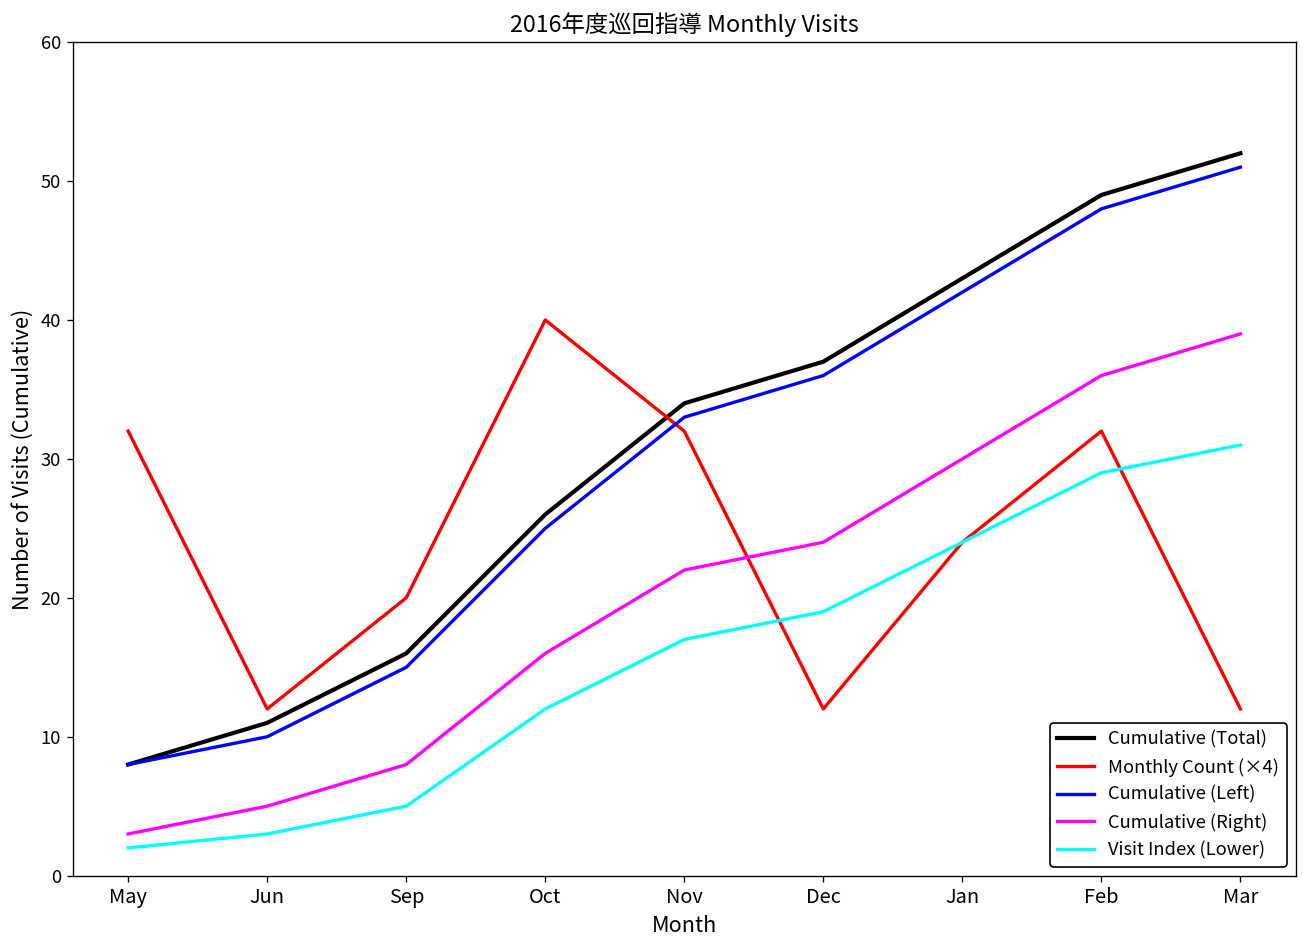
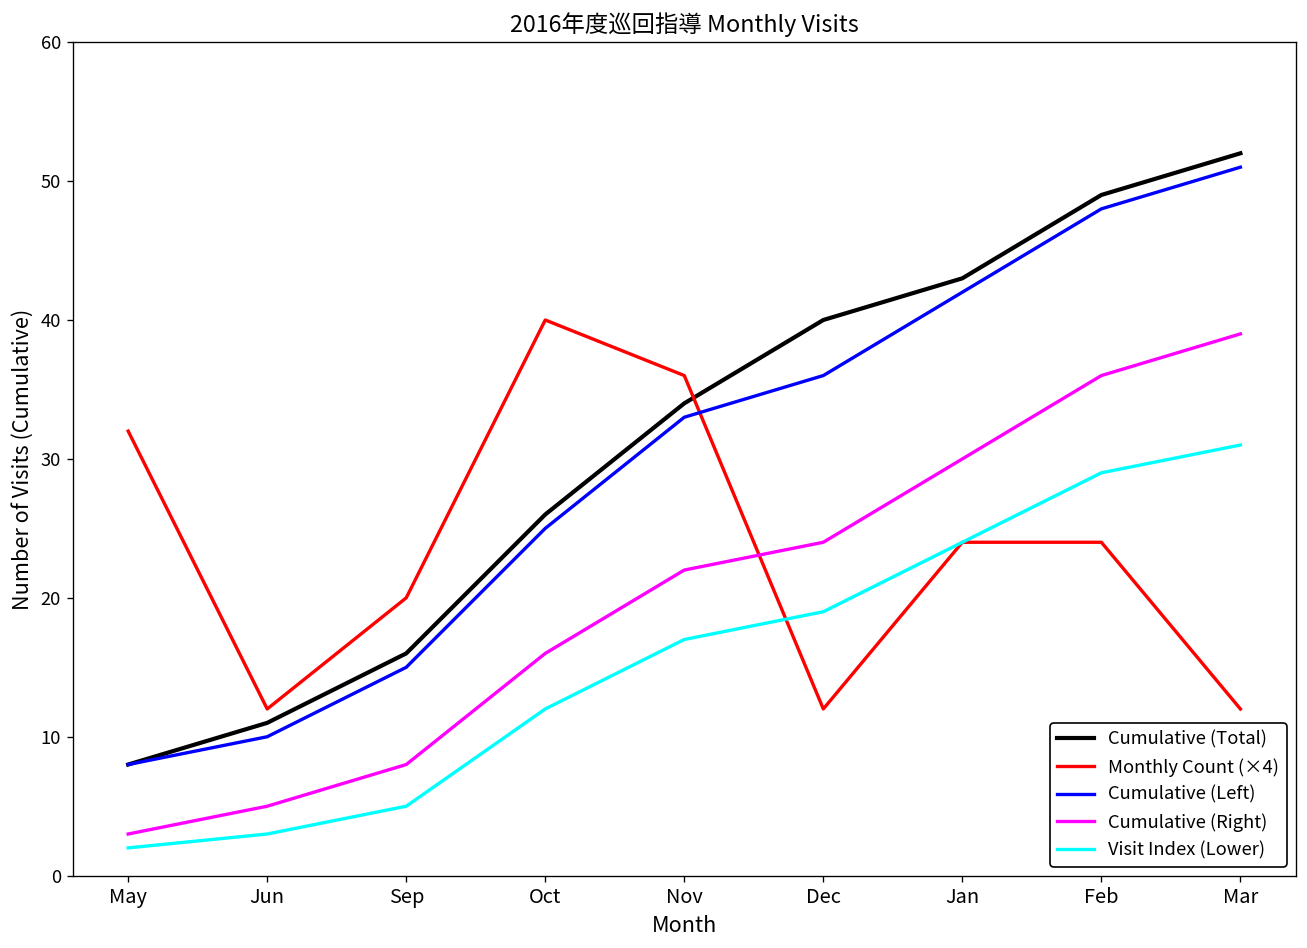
  {
    "Cumulative (Total)": {
      "Jun": 11,
      "Sep": 16,
      "Oct": 26,
      "Nov": 34,
-     "Dec": 37,
+     "Dec": 40,
      "Jan": 43,
      "Feb": 49,
      "Mar": 52
    },
    "Monthly Count (×4)": {
      "May": 32.0,
      "Jun": 12.0,
      "Sep": 20.0,
      "Oct": 40.0,
-     "Nov": 32.0,
+     "Nov": 36.0,
      "Dec": 12.0,
-     "Feb": 32.0,
+     "Feb": 24.0,
      "Mar": 12.0
    },
    "Cumulative (Left)": {
      "Jun": 10.0,
      "Sep": 15.0,
      "Oct": 25.0,
      "Nov": 33.0,
      "Dec": 36.0,
      "Jan": 42.0,
      "Feb": 48.0,
      "Mar": 51.0
    },
    "Cumulative (Right)": {
      "May": 3.0,
      "Jun": 5.0,
      "Sep": 8.0,
      "Oct": 16.0,
      "Nov": 22.0,
      "Dec": 24.0,
      "Jan": 30.0,
      "Feb": 36.0,
      "Mar": 39.0
    },
    "Visit Index (Lower)": {
      "May": 2.0,
      "Jun": 3.0,
      "Sep": 5.0,
      "Oct": 12.0,
      "Nov": 17.0,
      "Dec": 19.0,
      "Feb": 29.0,
      "Mar": 31.0
    }
  }
